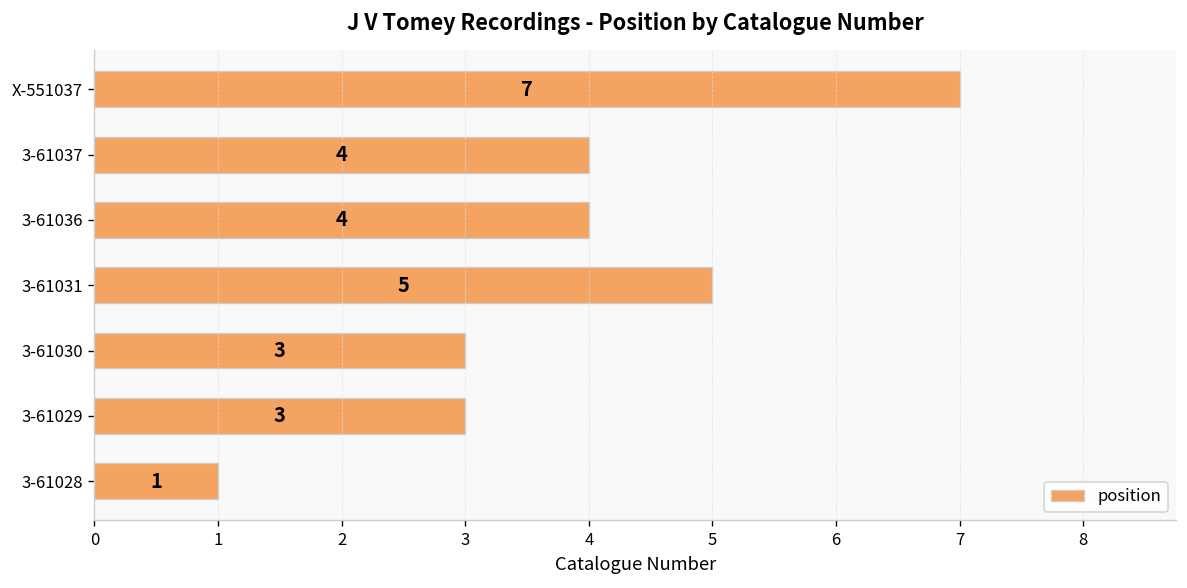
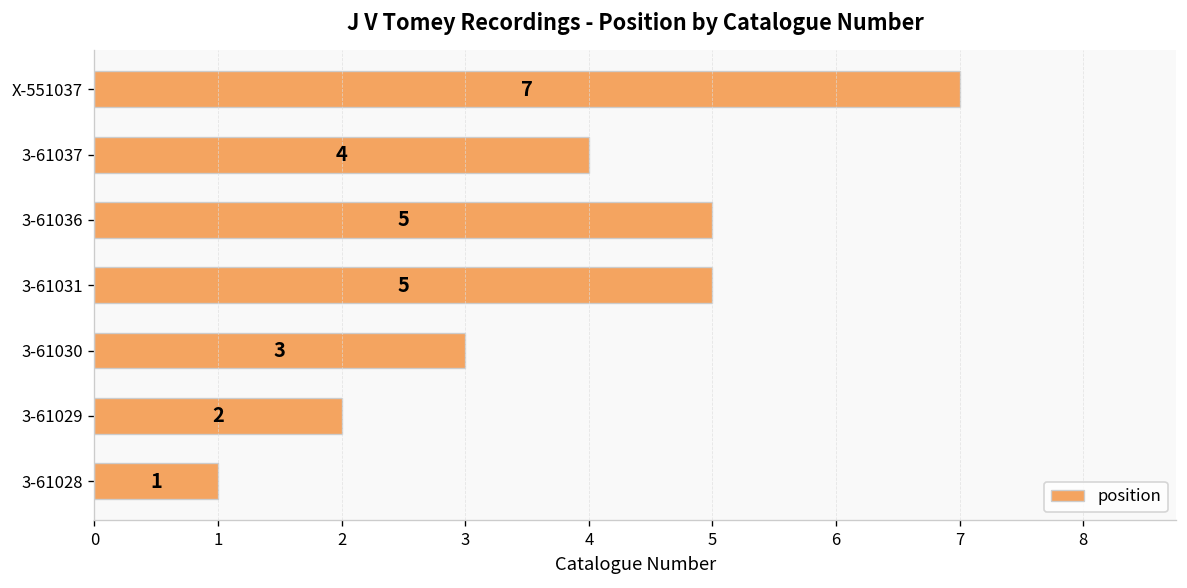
  {
    "X-551037": 7,
    "3-61037": 4,
-   "3-61036": 4,
+   "3-61036": 5,
    "3-61031": 5,
    "3-61030": 3,
-   "3-61029": 3,
+   "3-61029": 2,
    "3-61028": 1
  }
